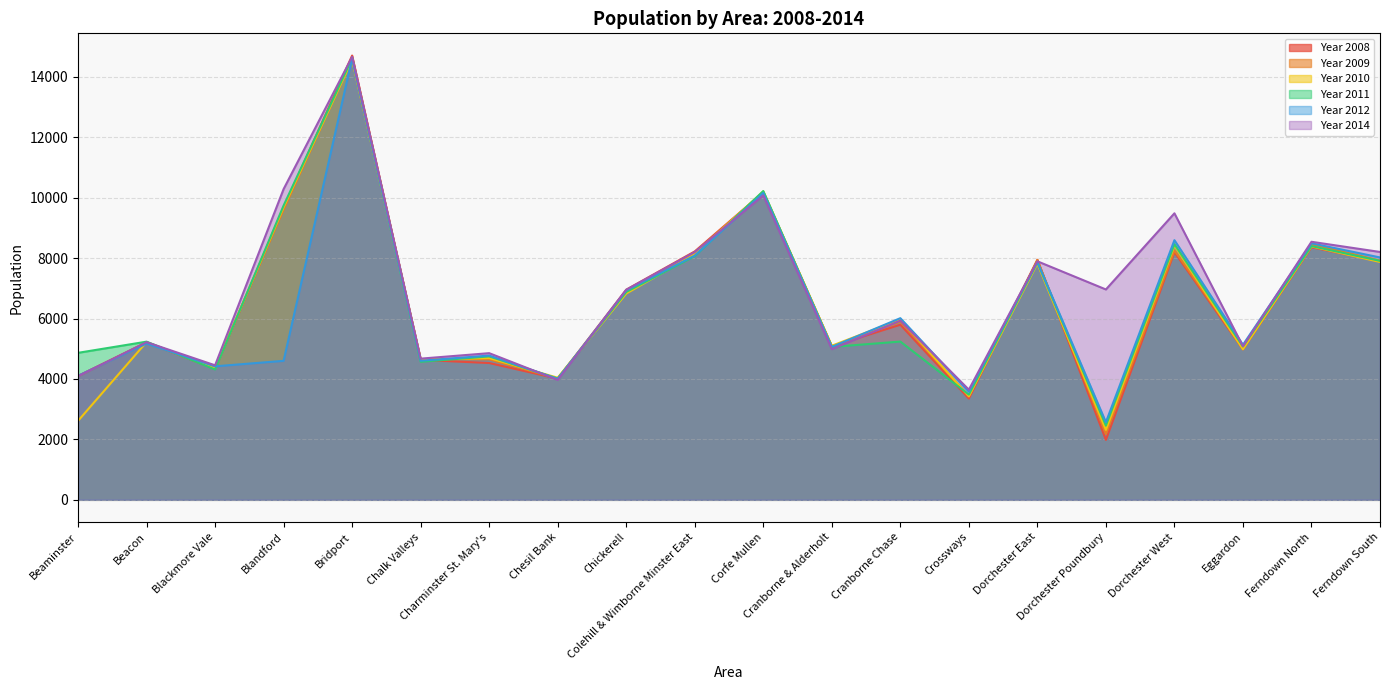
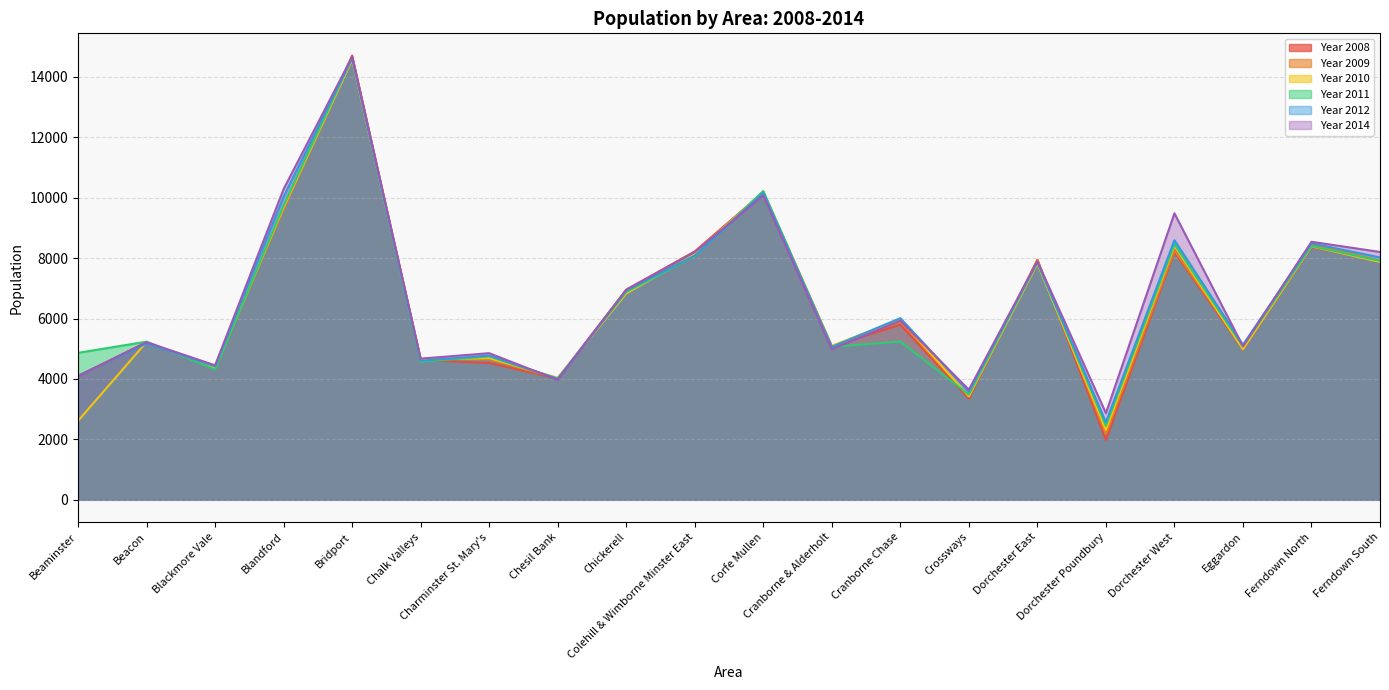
  {
    "Year 2010": {
      "Beaminster": 2600,
      "Dorchester Poundbury": 2300
    },
    "Year 2011": {
      "Beaminster": 4900,
      "Cranborne Chase": 5200,
      "Dorchester Poundbury": 2500
    },
    "Year 2012": {
-     "Blandford": 4600,
+     "Blandford": 10000,
      "Dorchester Poundbury": 2600,
      "Dorchester West": 8600,
      "Ferndown South": 8000
    },
    "Year 2014": {
      "Blandford": 10300,
-     "Dorchester Poundbury": 7000,
+     "Dorchester Poundbury": 2900,
      "Dorchester West": 9500,
      "Ferndown South": 8200
    }
  }
